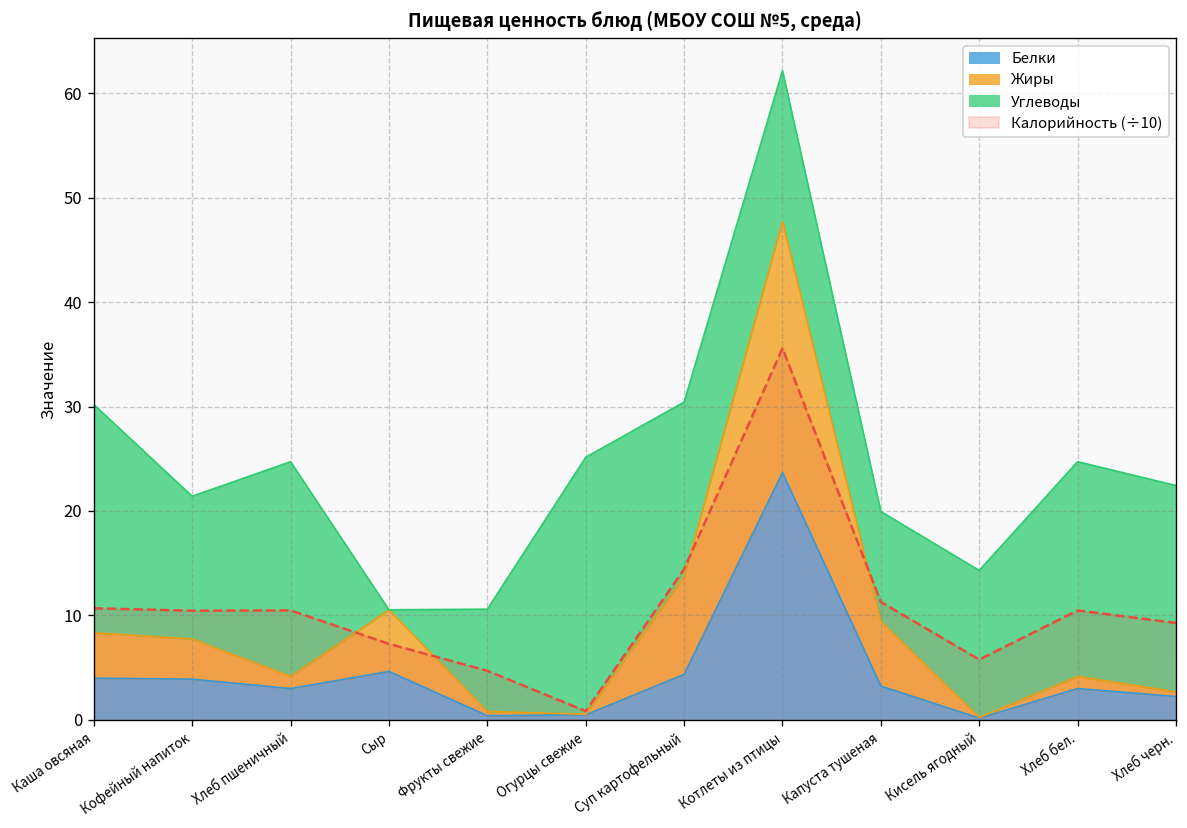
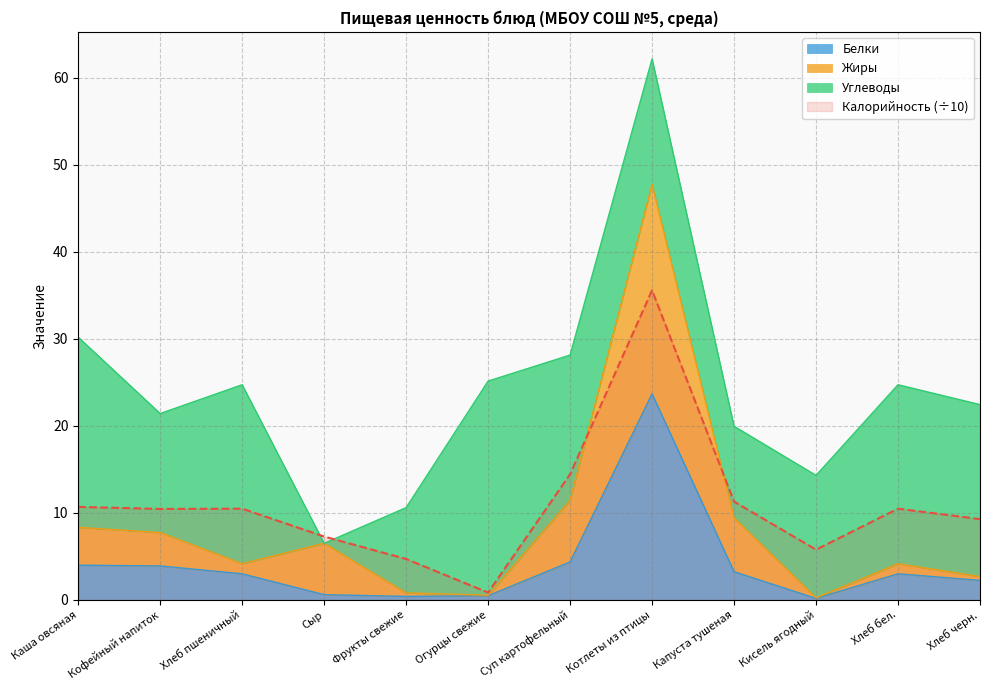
  {
    "Белки": {
      "Каша овсяная": 4,
      "Кофейный напиток": 4,
      "Хлеб пшеничный": 3,
-     "Сыр": 5,
+     "Сыр": 1,
      "Фрукты свежие": 0,
      "Суп картофельный": 4,
      "Котлеты из птицы": 24,
      "Капуста тушеная": 3,
      "Хлеб бел.": 3,
      "Хлеб черн.": 2
    },
    "Жиры": {
      "Каша овсяная": 4,
      "Кофейный напиток": 4,
      "Хлеб пшеничный": 1,
      "Фрукты свежие": 0,
-     "Суп картофельный": 9,
+     "Суп картофельный": 7,
      "Котлеты из птицы": 24,
      "Капуста тушеная": 6,
      "Хлеб бел.": 1,
      "Хлеб черн.": 0
    },
    "Углеводы": {
      "Каша овсяная": 22,
      "Кофейный напиток": 14,
      "Хлеб пшеничный": 21,
      "Фрукты свежие": 10,
      "Огурцы свежие": 25,
      "Суп картофельный": 17,
      "Котлеты из птицы": 14,
      "Капуста тушеная": 11,
      "Кисель ягодный": 14,
      "Хлеб бел.": 21,
      "Хлеб черн.": 20
    },
    "Калорийность (÷10)": {
      "Каша овсяная": 11,
      "Кофейный напиток": 10,
      "Хлеб пшеничный": 10,
      "Сыр": 7,
      "Фрукты свежие": 5,
      "Огурцы свежие": 1,
      "Суп картофельный": 14,
      "Котлеты из птицы": 36,
      "Капуста тушеная": 11,
      "Кисель ягодный": 6,
      "Хлеб бел.": 10,
      "Хлеб черн.": 9
    }
  }
